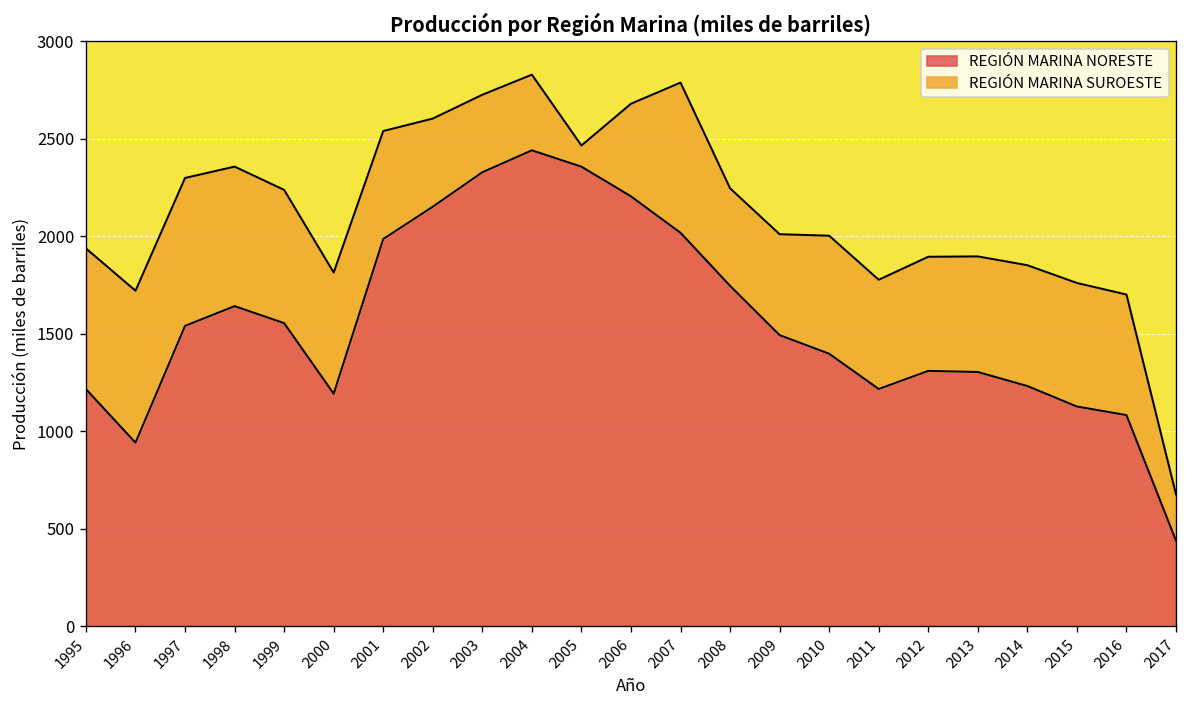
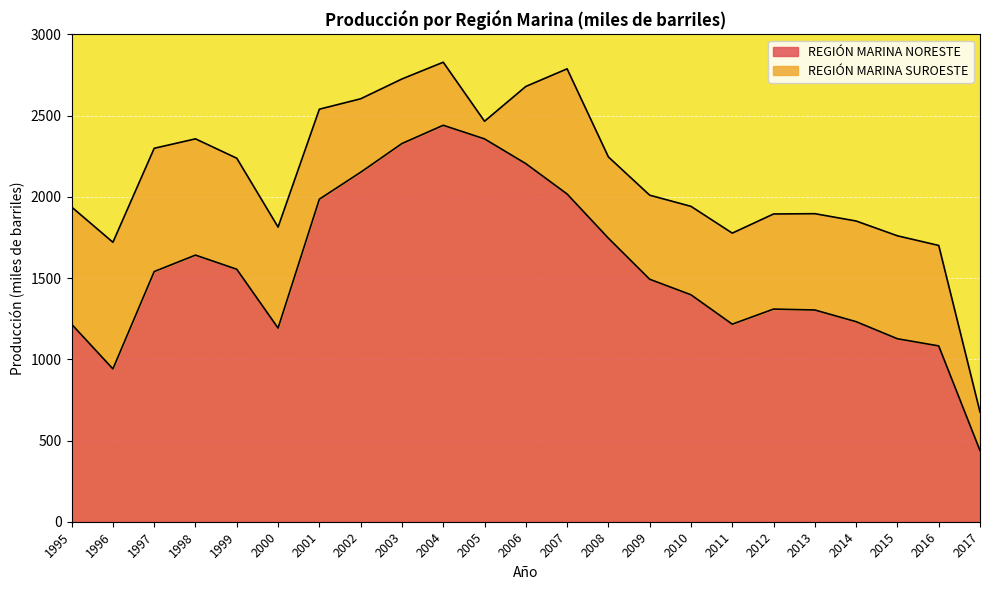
  {
    "REGIÓN MARINA NORESTE": {
      "1995": 1220,
      "1996": 940,
      "1997": 1540,
      "1998": 1640,
      "1999": 1550,
      "2000": 1190,
      "2001": 1990,
      "2002": 2150,
      "2003": 2330,
      "2004": 2440,
      "2005": 2360,
      "2006": 2200,
      "2007": 2020,
      "2008": 1750,
      "2009": 1490,
      "2010": 1400,
      "2011": 1220,
      "2012": 1310,
      "2013": 1300,
      "2014": 1230,
      "2015": 1130,
      "2016": 1080,
      "2017": 440
    },
    "REGIÓN MARINA SUROESTE": {
      "1995": 720,
      "1996": 780,
      "1997": 760,
      "1998": 720,
      "1999": 680,
      "2000": 620,
      "2001": 550,
      "2002": 450,
      "2003": 400,
      "2004": 390,
      "2005": 110,
      "2006": 480,
      "2007": 770,
      "2008": 500,
      "2009": 520,
-     "2010": 610,
+     "2010": 540,
      "2011": 560,
      "2012": 590,
      "2013": 590,
      "2014": 620,
      "2015": 630,
      "2016": 620,
      "2017": 240
    }
  }
